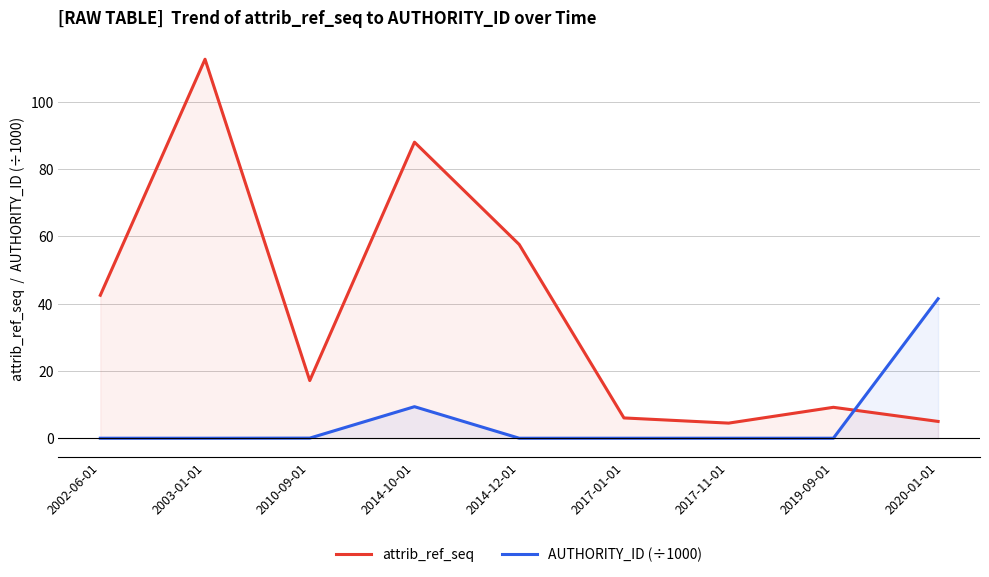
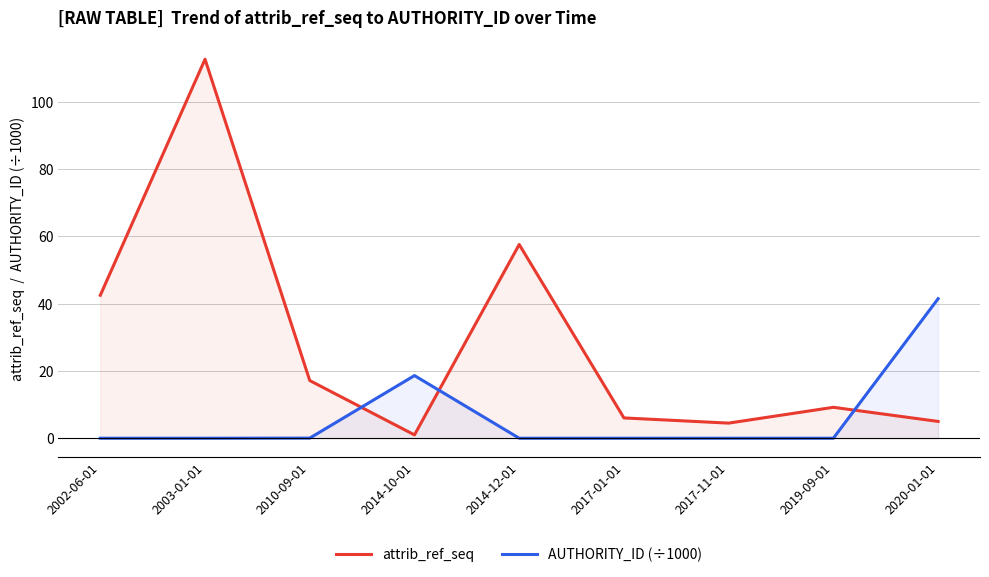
  {
    "attrib_ref_seq": {
      "2002-06-01": 43,
      "2003-01-01": 113,
      "2010-09-01": 17,
-     "2014-10-01": 88,
+     "2014-10-01": 1,
      "2014-12-01": 58,
      "2017-01-01": 6,
      "2017-11-01": 5,
      "2019-09-01": 9,
      "2020-01-01": 5
    },
    "AUTHORITY_ID (÷1000)": {
      "2002-06-01": 0,
      "2003-01-01": 0,
      "2010-09-01": 0,
-     "2014-10-01": 9,
+     "2014-10-01": 19,
      "2014-12-01": 0,
      "2017-01-01": 0,
      "2017-11-01": 0,
      "2019-09-01": 0,
      "2020-01-01": 41
    }
  }
